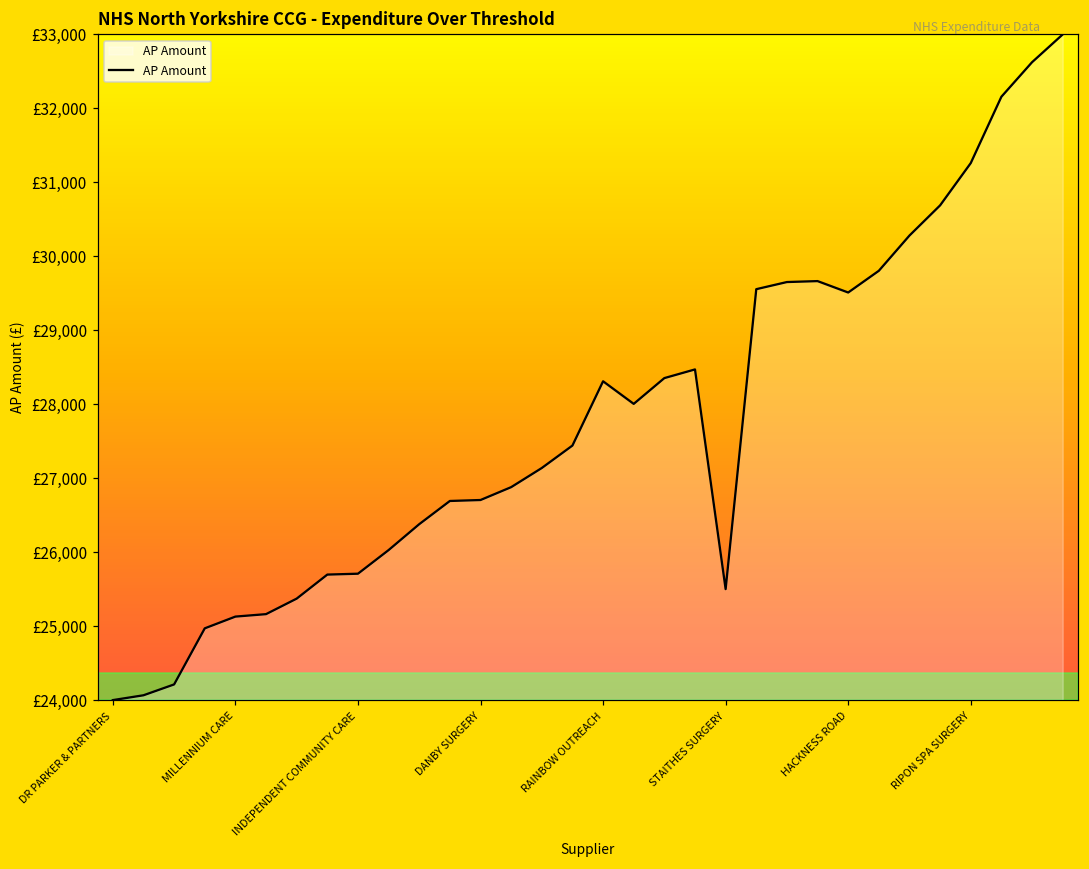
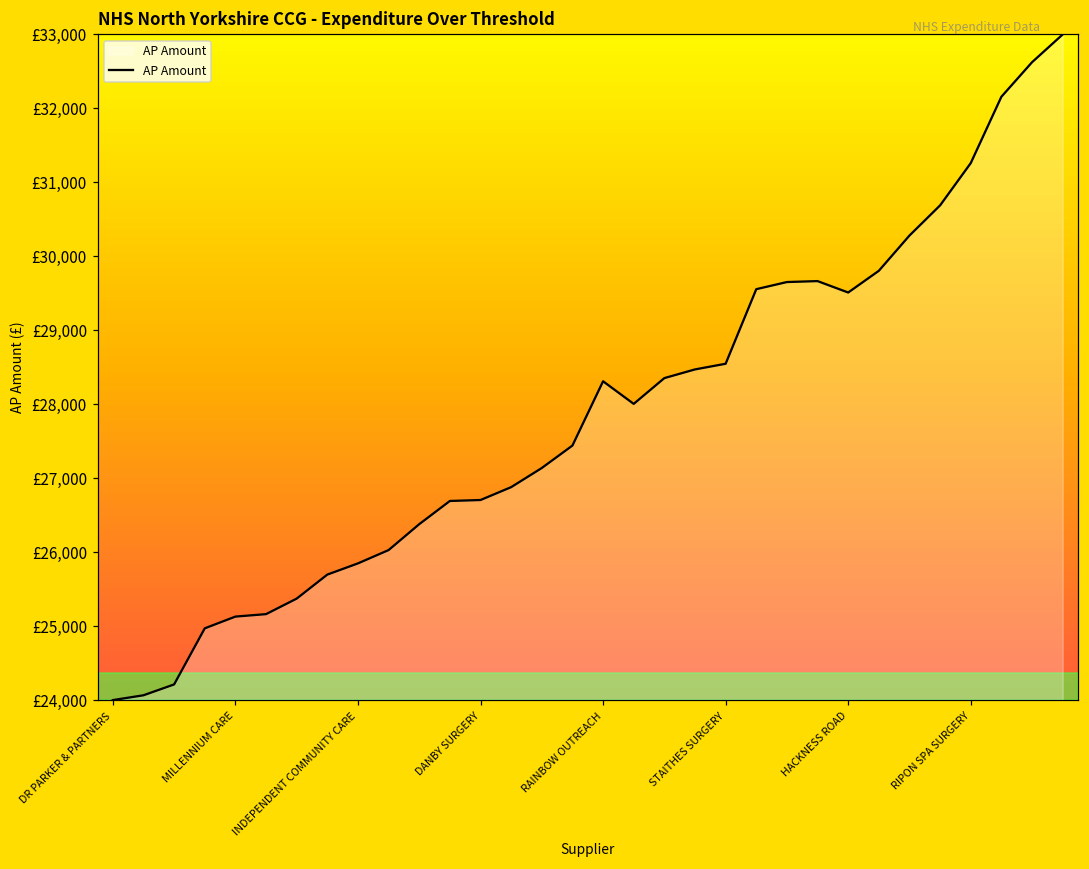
  {
    "MILLENNIUM CARE": "£25,100",
-   "INDEPENDENT COMMUNITY CARE": "£25,700",
+   "INDEPENDENT COMMUNITY CARE": "£25,800",
    "DANBY SURGERY": "£26,700",
    "RAINBOW OUTREACH": "£28,300",
-   "STAITHES SURGERY": "£25,500",
+   "STAITHES SURGERY": "£28,500",
    "HACKNESS ROAD": "£29,500",
    "RIPON SPA SURGERY": "£31,300"
  }
